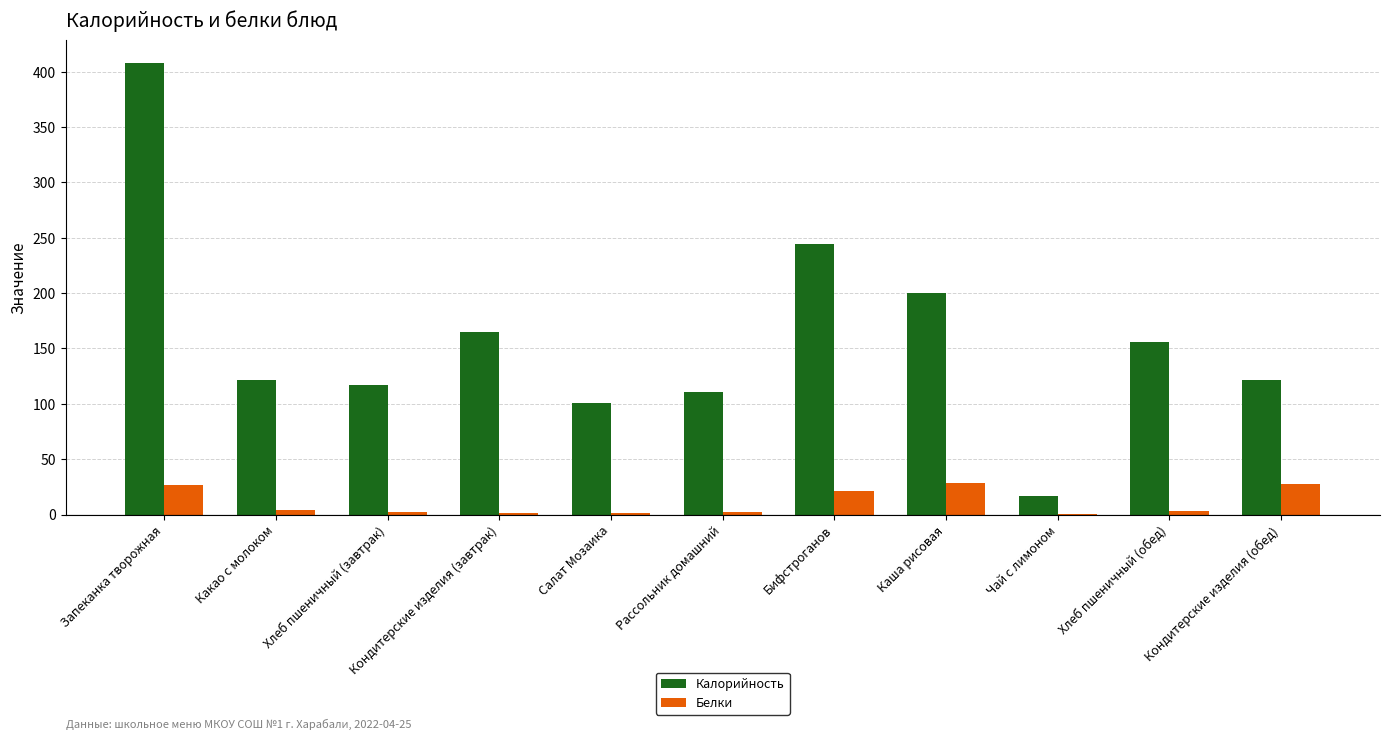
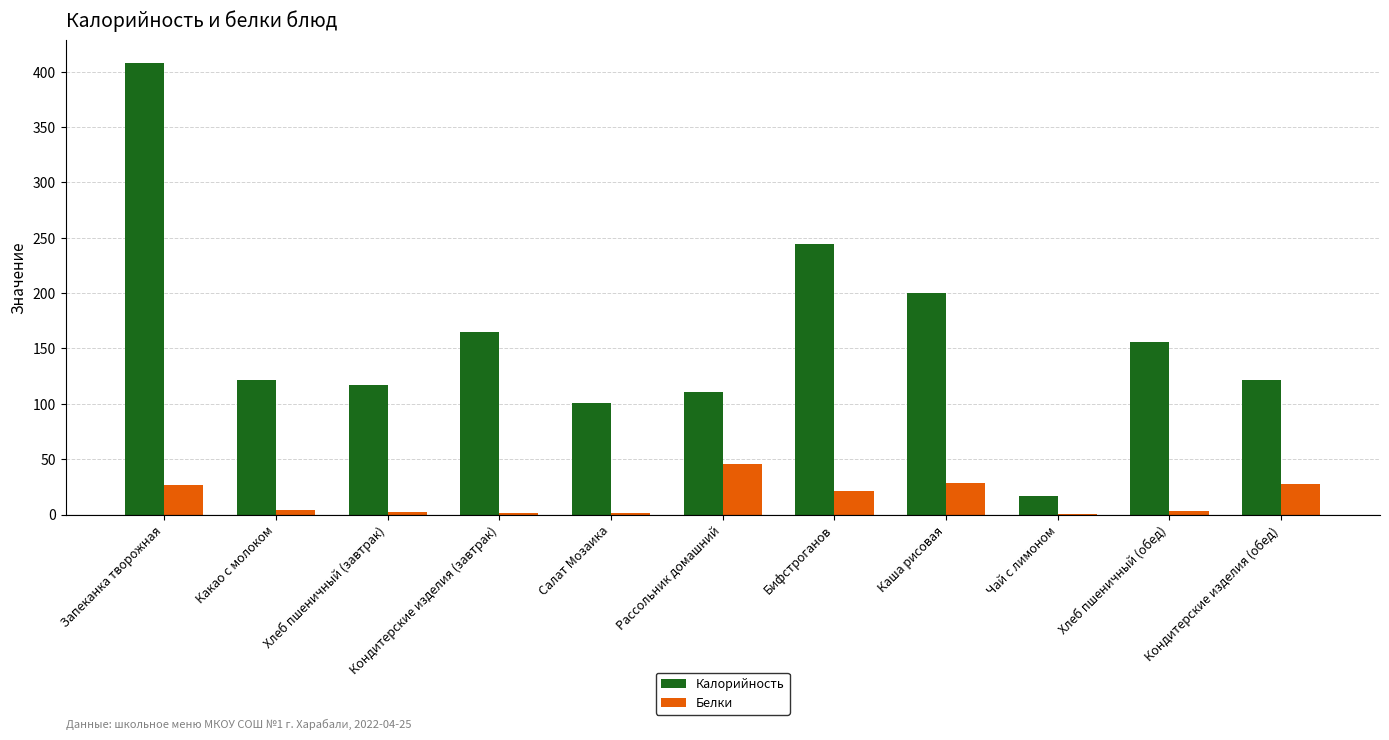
  {
    "Калорийность": {
      "Запеканка творожная": 408,
      "Какао с молоком": 121,
      "Хлеб пшеничный (завтрак)": 117,
      "Кондитерские изделия (завтрак)": 165,
      "Салат Мозаика": 101,
      "Рассольник домашний": 111,
      "Бифстроганов": 244,
      "Каша рисовая": 200,
      "Чай с лимоном": 17,
      "Хлеб пшеничный (обед)": 156,
      "Кондитерские изделия (обед)": 121
    },
    "Белки": {
      "Запеканка творожная": 26,
      "Какао с молоком": 4,
-     "Рассольник домашний": 2,
+     "Рассольник домашний": 45,
      "Бифстроганов": 21,
      "Каша рисовая": 28,
      "Хлеб пшеничный (обед)": 3,
      "Кондитерские изделия (обед)": 27
    }
  }
